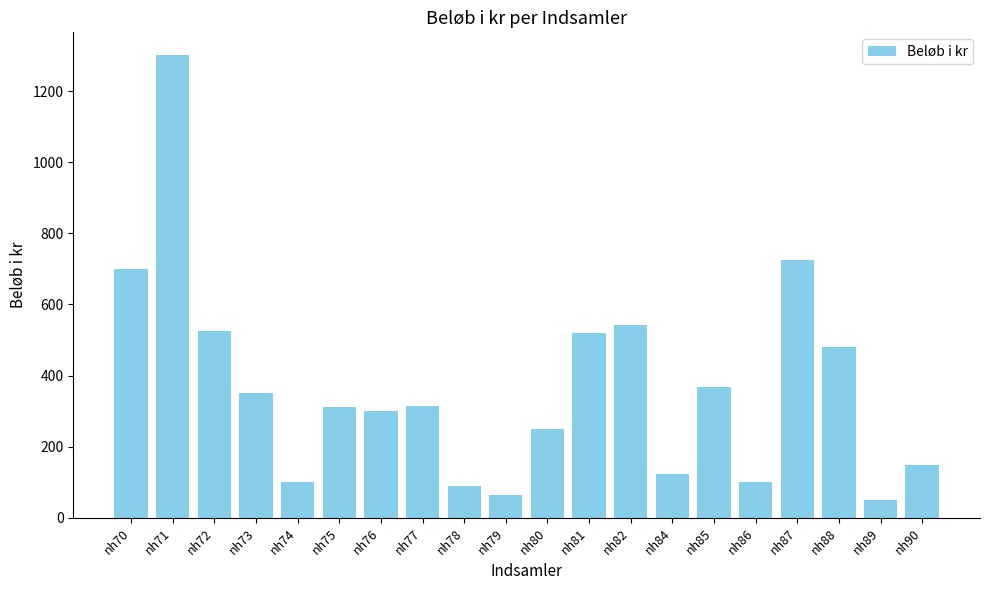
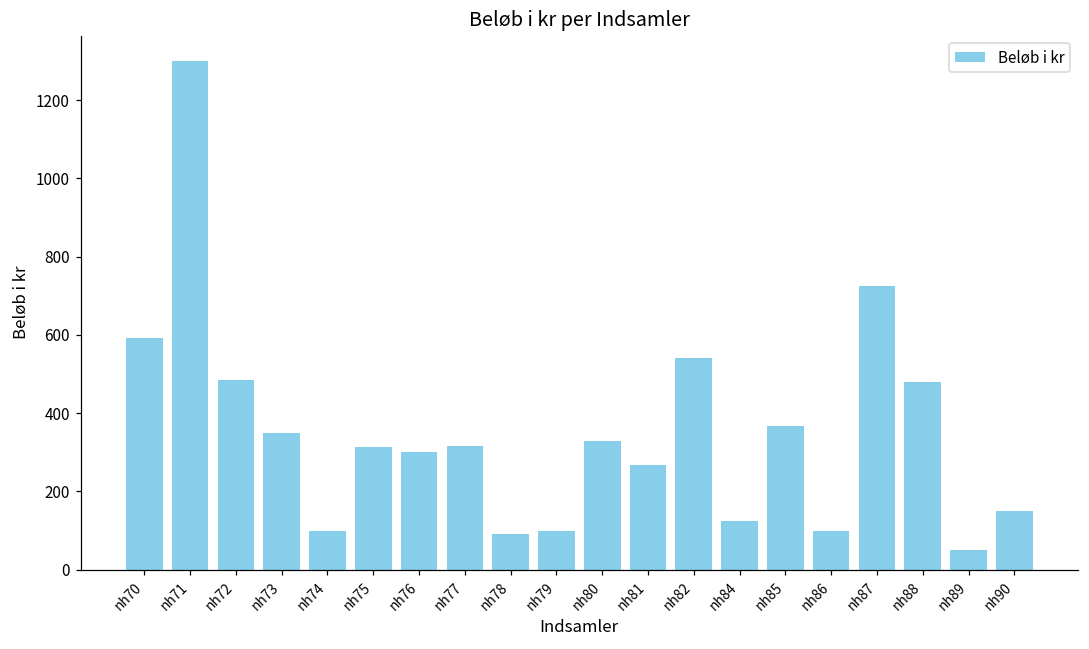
  {
-   "nh70": 700,
+   "nh70": 590,
    "nh71": 1300,
-   "nh72": 530,
+   "nh72": 490,
    "nh73": 350,
    "nh74": 100,
    "nh75": 310,
    "nh76": 300,
    "nh77": 320,
    "nh78": 90,
-   "nh79": 70,
-   "nh80": 250,
-   "nh81": 520,
+   "nh79": 100,
+   "nh80": 330,
+   "nh81": 270,
    "nh82": 540,
    "nh84": 120,
    "nh85": 370,
    "nh86": 100,
    "nh87": 730,
    "nh88": 480,
    "nh89": 50,
    "nh90": 150
  }
